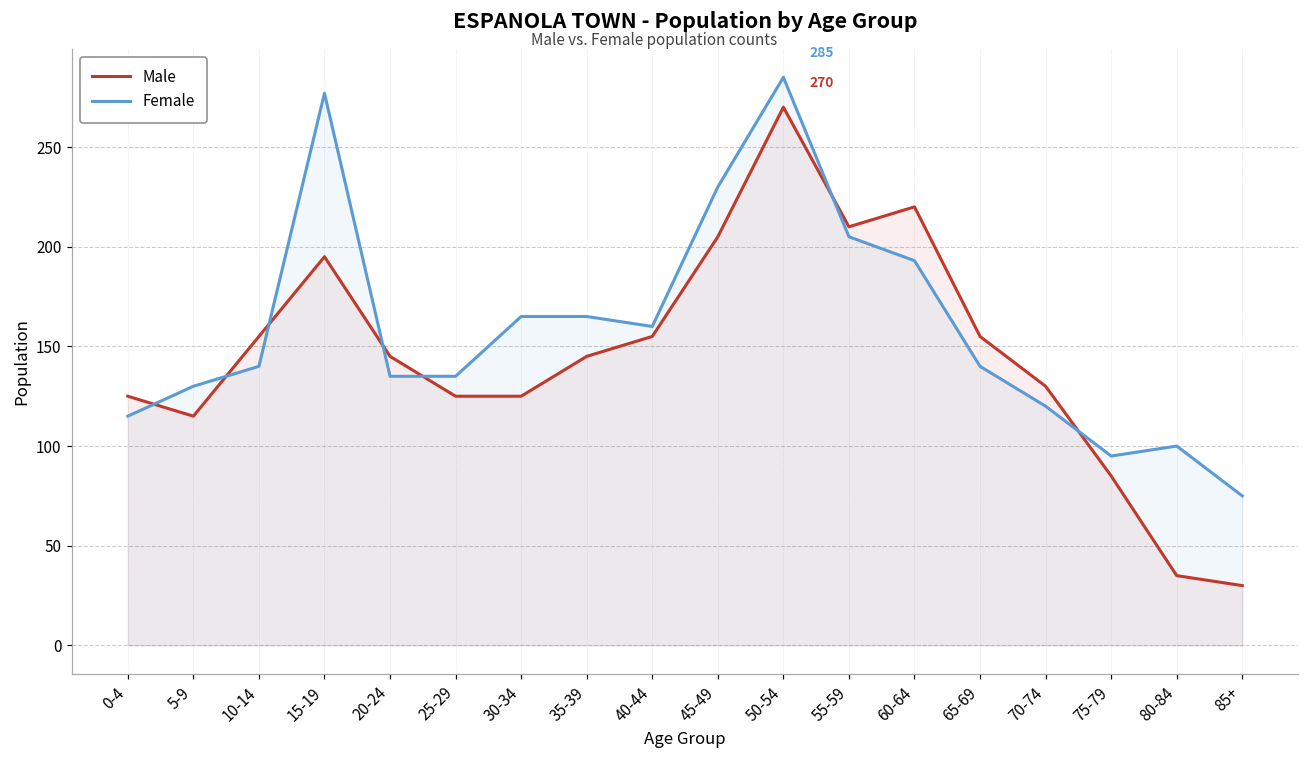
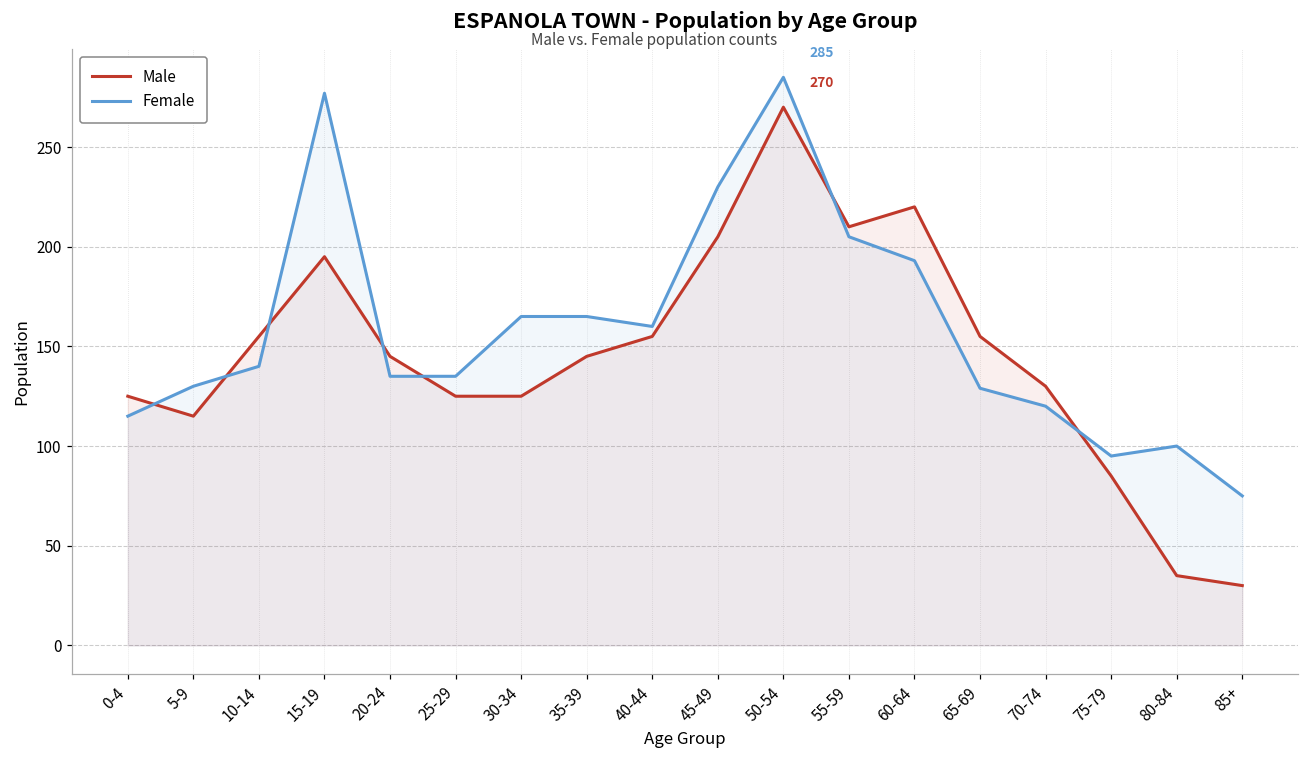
  {
    "Male": {
      "0-4": 125,
      "5-9": 115,
      "10-14": 155,
      "15-19": 195,
      "20-24": 145,
      "25-29": 125,
      "30-34": 125,
      "35-39": 145,
      "40-44": 155,
      "45-49": 205,
      "50-54": 270,
      "55-59": 210,
      "60-64": 220,
      "65-69": 155,
      "70-74": 130,
      "75-79": 85,
      "80-84": 35,
      "85+": 30
    },
    "Female": {
      "0-4": 115,
      "5-9": 130,
      "10-14": 140,
      "15-19": 277,
      "20-24": 135,
      "25-29": 135,
      "30-34": 165,
      "35-39": 165,
      "40-44": 160,
      "45-49": 230,
      "55-59": 205,
      "60-64": 193,
-     "65-69": 140,
+     "65-69": 129,
      "70-74": 120,
      "75-79": 95,
      "80-84": 100,
      "85+": 75
    }
  }
